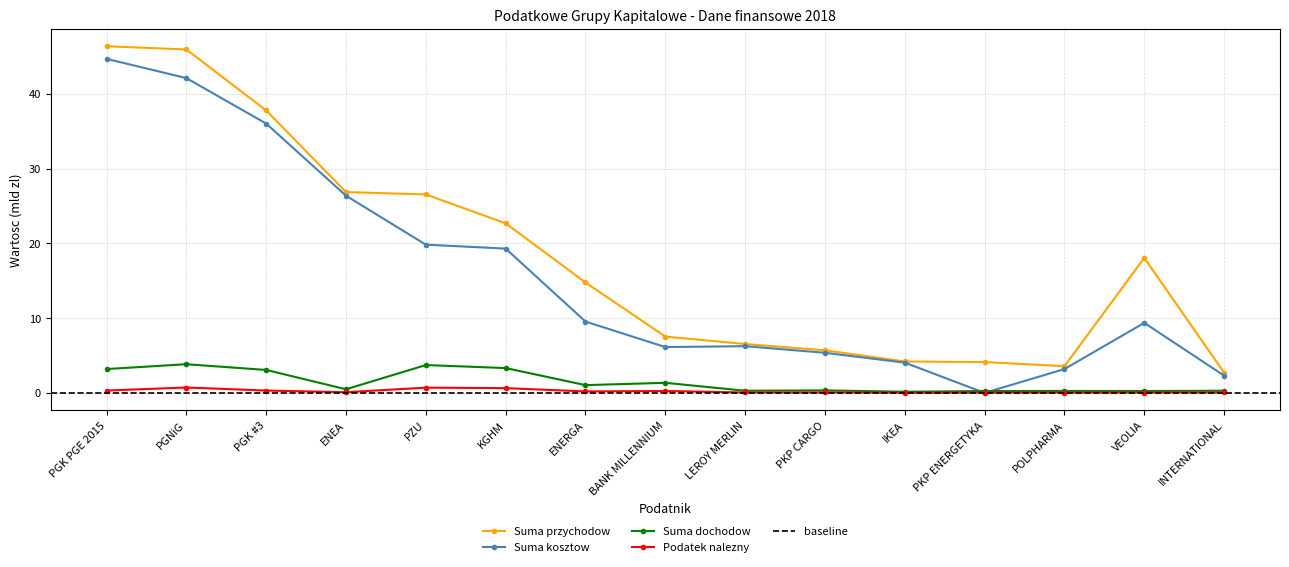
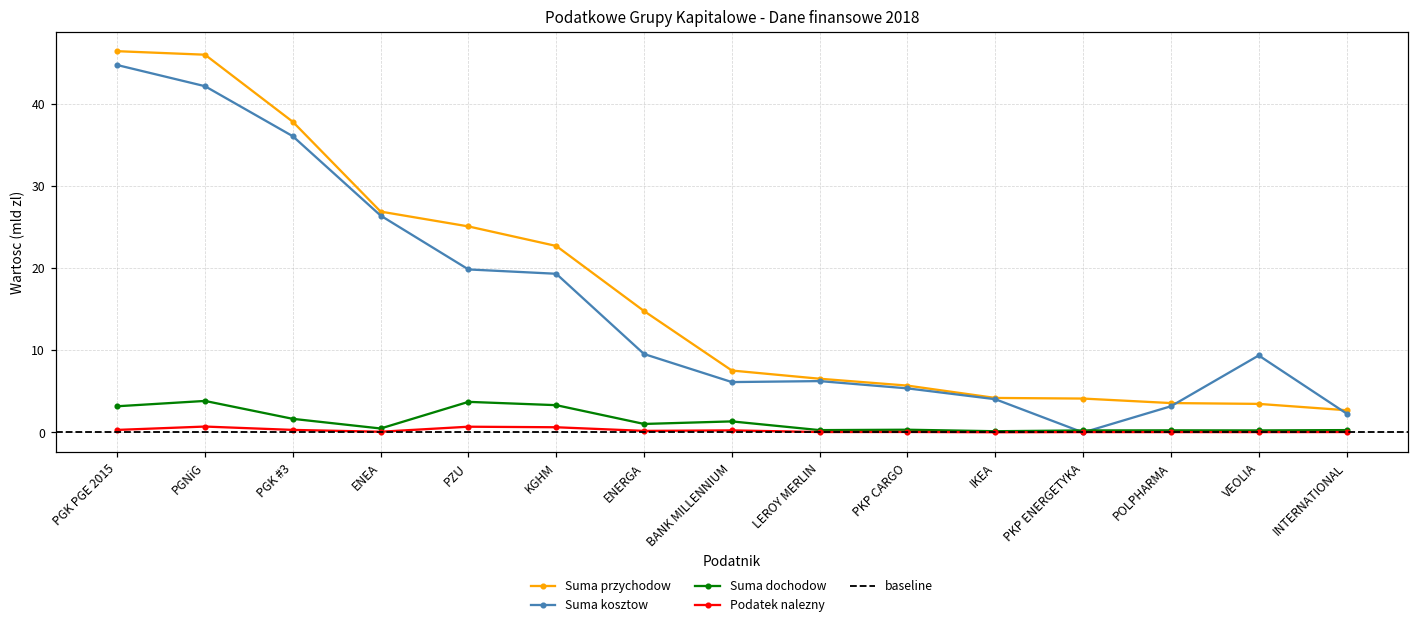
  {
    "Suma przychodow": {
      "PGK PGE 2015": 46,
      "PGNiG": 46,
      "PGK #3": 38,
      "ENEA": 27,
-     "PZU": 27,
+     "PZU": 25,
      "KGHM": 23,
      "ENERGA": 15,
      "BANK MILLENNIUM": 8,
      "PKP ENERGETYKA": 4,
      "POLPHARMA": 4,
-     "VEOLIA": 18,
+     "VEOLIA": 3,
      "INTERNATIONAL": 3
    },
    "Suma kosztow": {
      "PGK PGE 2015": 45,
      "PGNiG": 42,
      "PGK #3": 36,
      "ENEA": 26,
      "PZU": 20,
      "KGHM": 19,
      "ENERGA": 10,
      "BANK MILLENNIUM": 6,
      "POLPHARMA": 3,
      "VEOLIA": 9,
      "INTERNATIONAL": 2
    },
    "Suma dochodow": {
      "PGK PGE 2015": 3,
      "PGNiG": 4,
-     "PGK #3": 3,
+     "PGK #3": 2,
      "ENEA": 0,
      "PZU": 4,
      "KGHM": 3,
      "ENERGA": 1,
      "BANK MILLENNIUM": 1
    },
    "Podatek nalezny": {
      "PGK PGE 2015": 0,
      "PGNiG": 1,
      "PGK #3": 0,
      "ENEA": 0,
      "PZU": 1,
      "KGHM": 1,
      "ENERGA": 0,
      "BANK MILLENNIUM": 0
    }
  }
